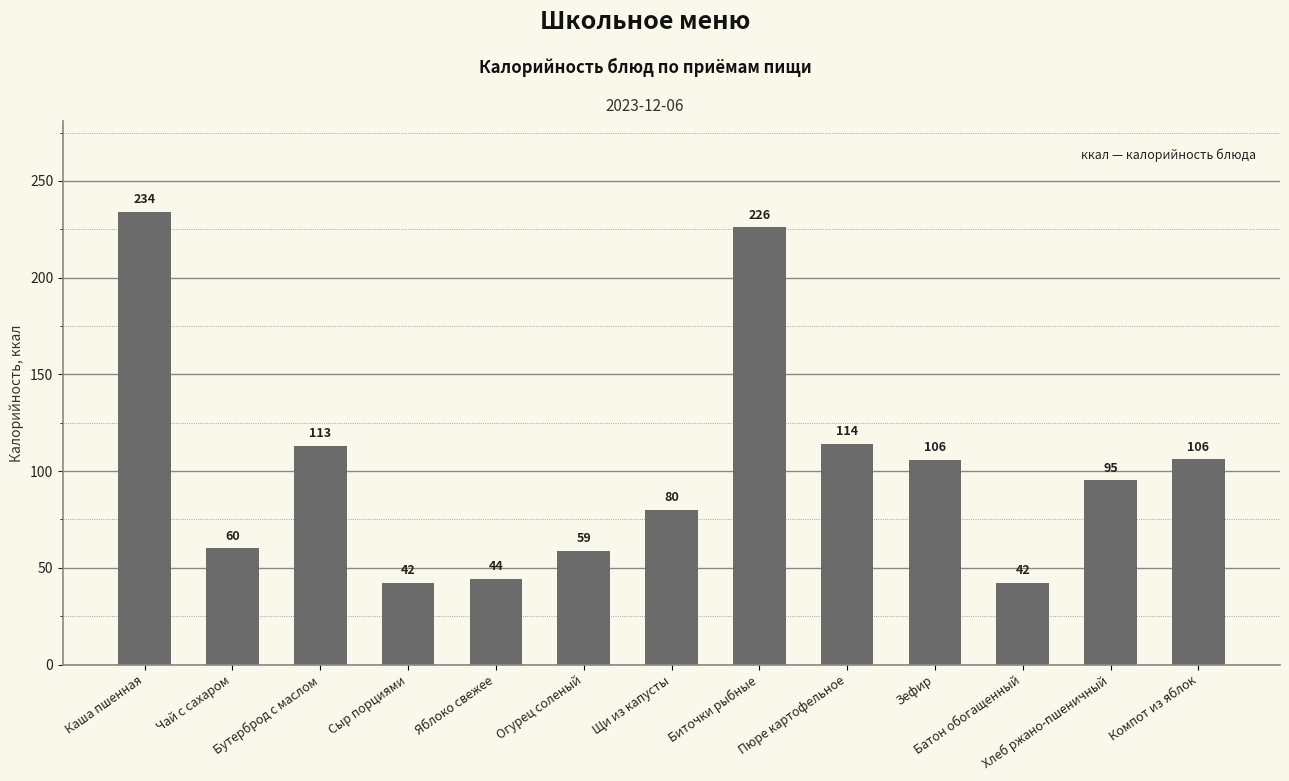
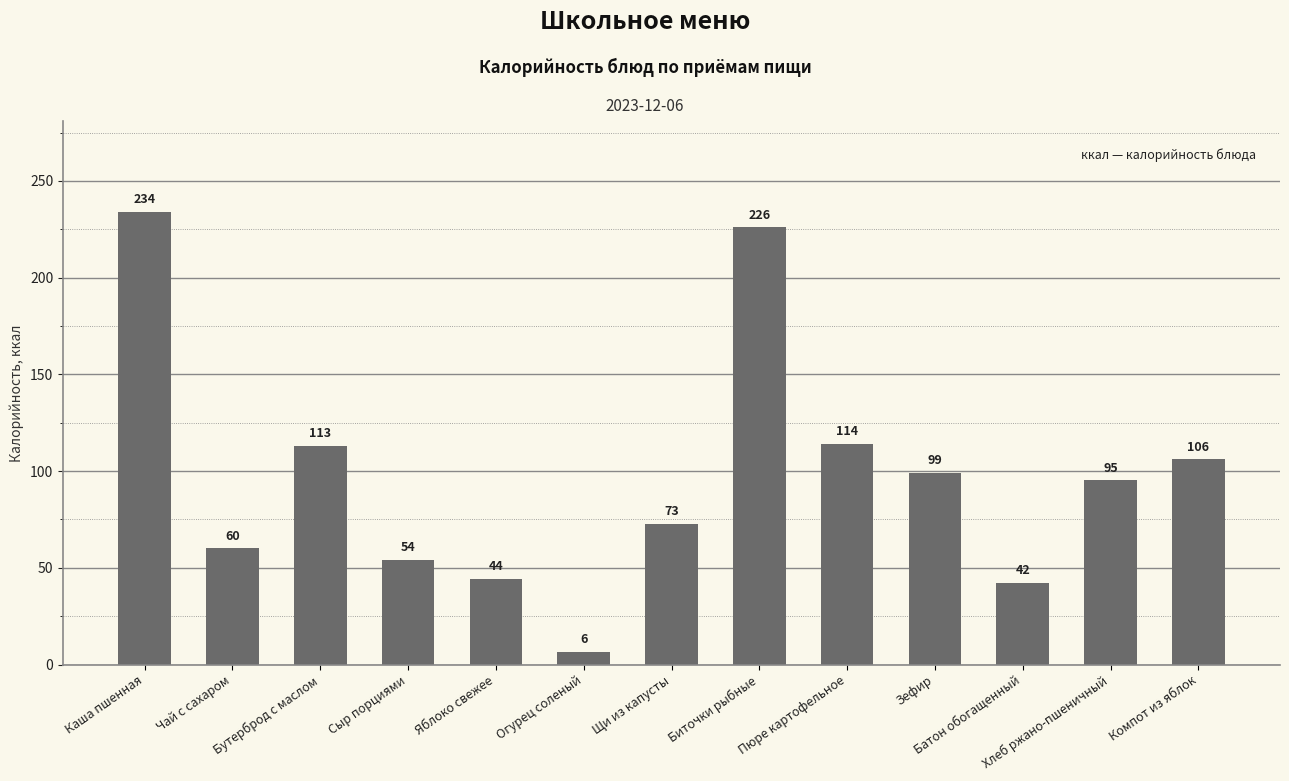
  {
    "Каша пшенная": 234,
    "Чай с сахаром": 60,
    "Бутерброд с маслом": 113,
-   "Сыр порциями": 42,
+   "Сыр порциями": 54,
    "Яблоко свежее": 44,
-   "Огурец соленый": 59,
-   "Щи из капусты": 80,
+   "Огурец соленый": 6,
+   "Щи из капусты": 73,
    "Биточки рыбные": 226,
    "Пюре картофельное": 114,
-   "Зефир": 106,
+   "Зефир": 99,
    "Батон обогащенный": 42,
    "Хлеб ржано-пшеничный": 95,
    "Компот из яблок": 106
  }
